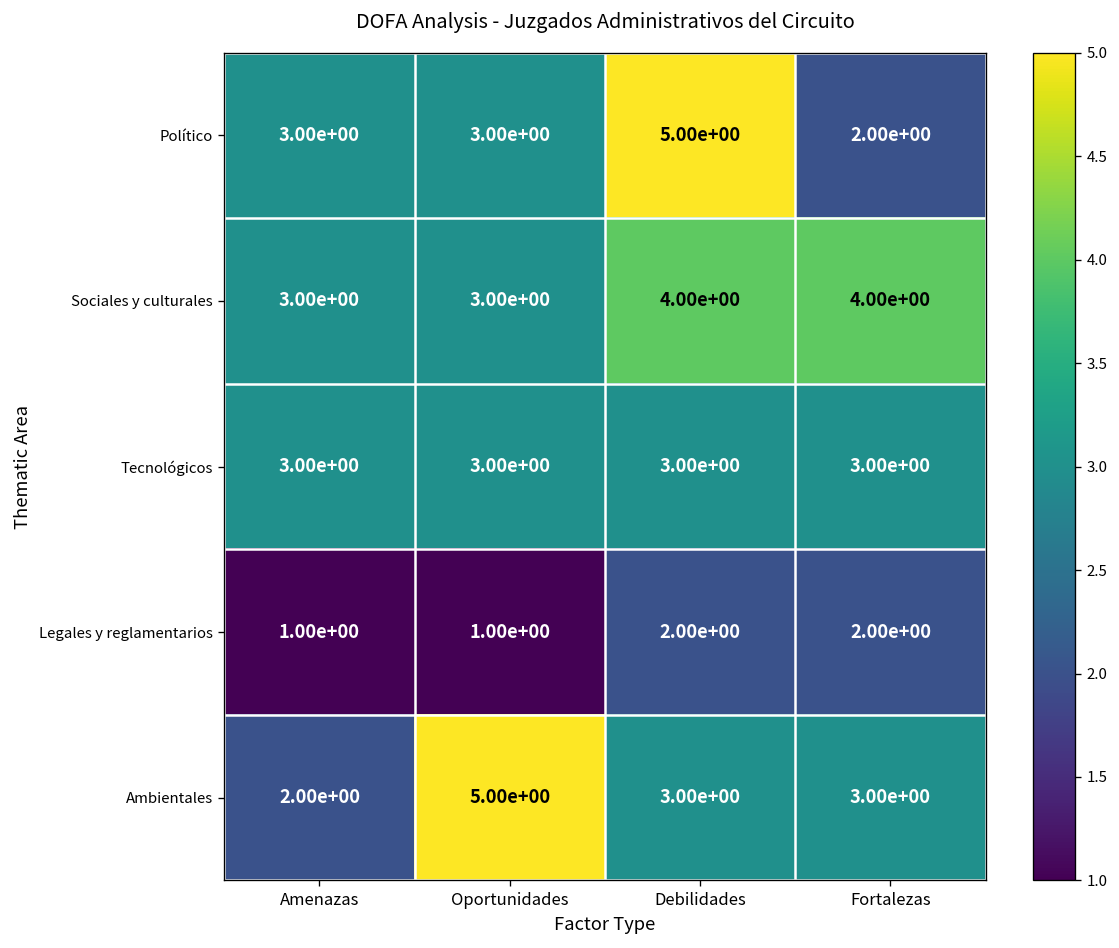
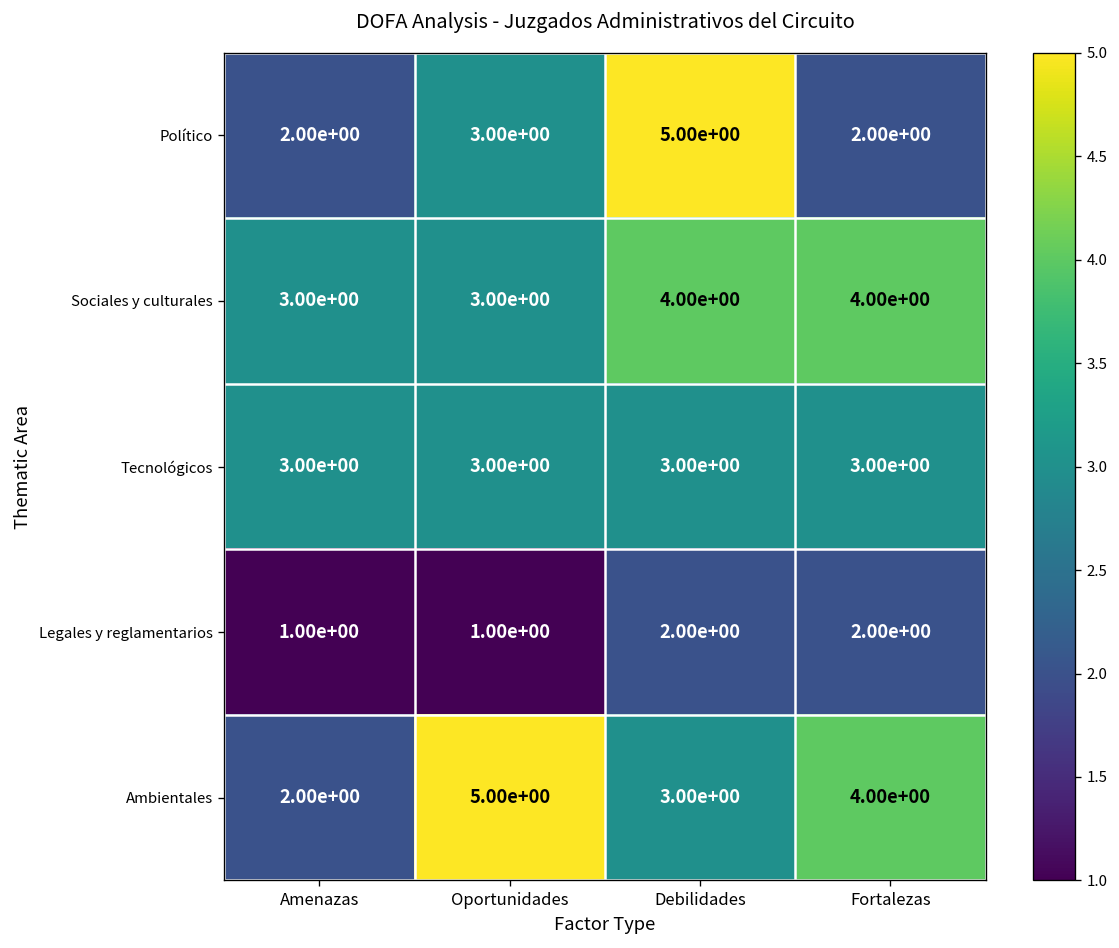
  {
    "Político": {
-     "Amenazas": "3.00e+00",
+     "Amenazas": "2.00e+00",
      "Oportunidades": "3.00e+00",
      "Debilidades": "5.00e+00",
      "Fortalezas": "2.00e+00"
    },
    "Sociales y culturales": {
      "Amenazas": "3.00e+00",
      "Oportunidades": "3.00e+00",
      "Debilidades": "4.00e+00",
      "Fortalezas": "4.00e+00"
    },
    "Tecnológicos": {
      "Amenazas": "3.00e+00",
      "Oportunidades": "3.00e+00",
      "Debilidades": "3.00e+00",
      "Fortalezas": "3.00e+00"
    },
    "Legales y reglamentarios": {
      "Amenazas": "1.00e+00",
      "Oportunidades": "1.00e+00",
      "Debilidades": "2.00e+00",
      "Fortalezas": "2.00e+00"
    },
    "Ambientales": {
      "Amenazas": "2.00e+00",
      "Oportunidades": "5.00e+00",
      "Debilidades": "3.00e+00",
-     "Fortalezas": "3.00e+00"
+     "Fortalezas": "4.00e+00"
    }
  }
